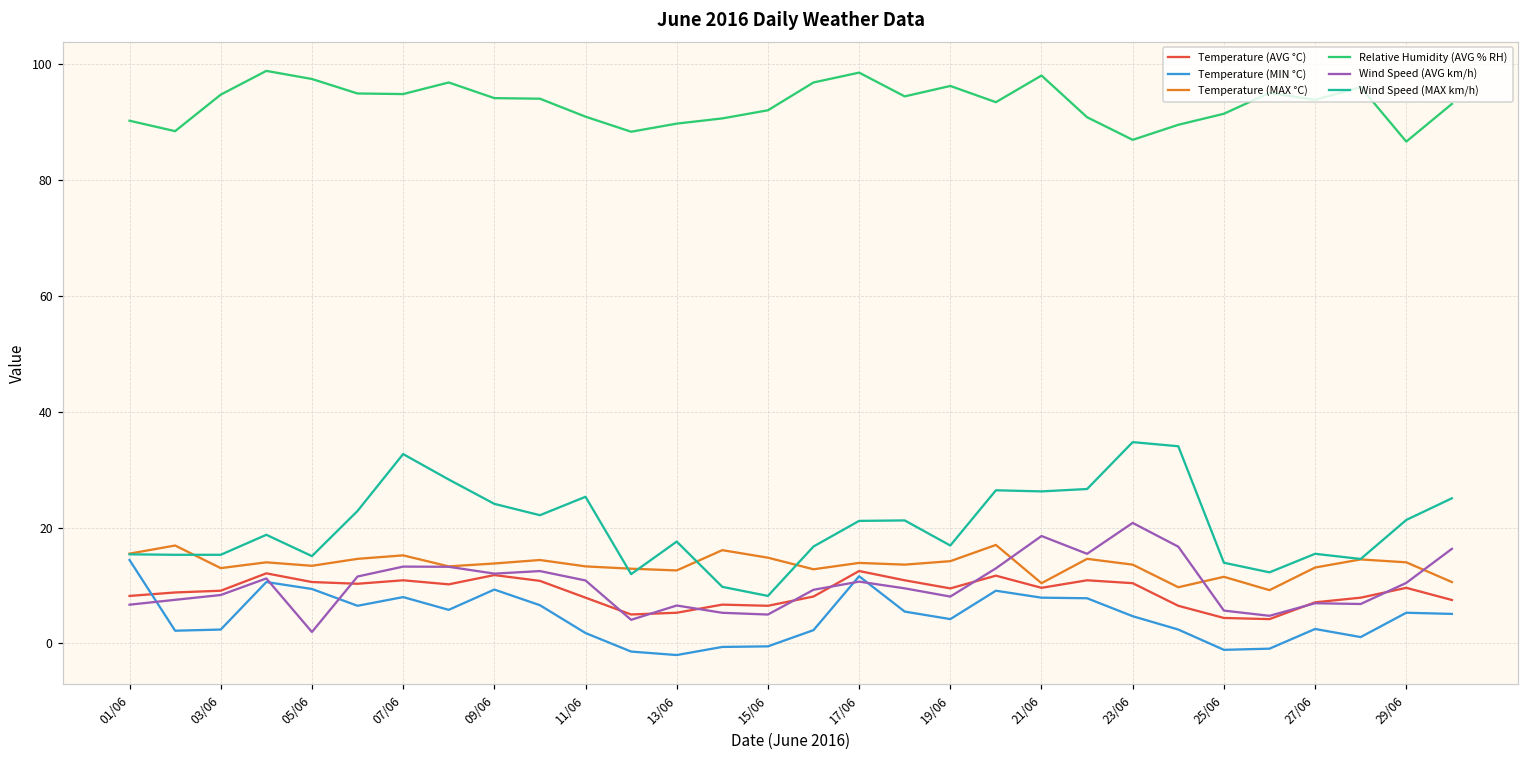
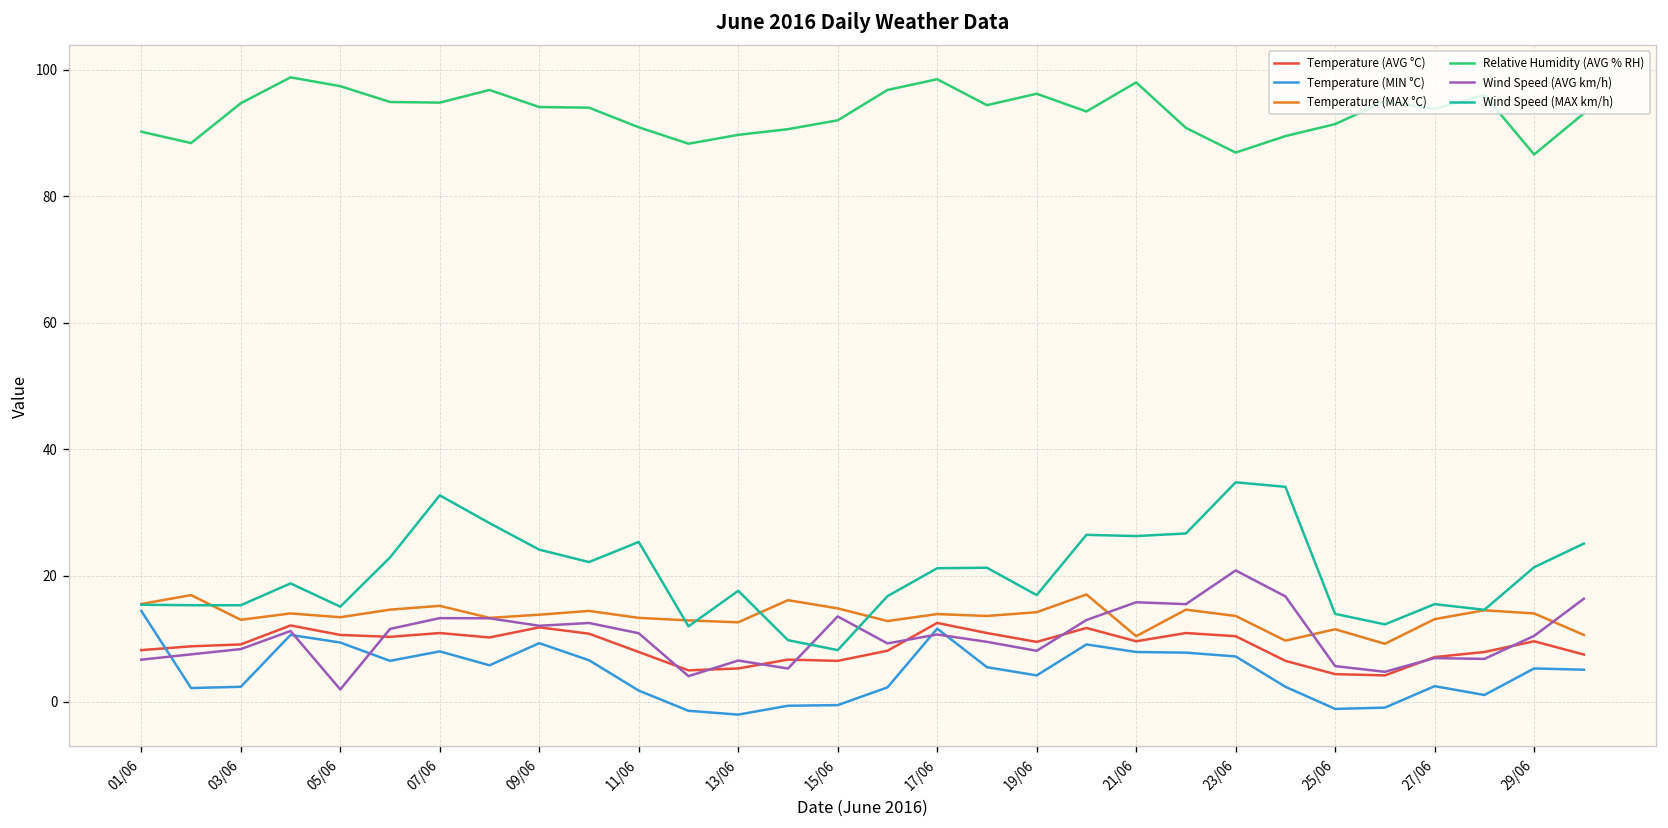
  {
    "Temperature (MIN °C)": {
      "01/06": 14,
      "03/06": 2,
      "05/06": 9,
      "07/06": 8,
      "09/06": 9,
      "11/06": 2,
      "13/06": -2,
      "15/06": -1,
      "17/06": 12,
      "19/06": 4,
      "21/06": 8,
-     "23/06": 5,
+     "23/06": 7,
      "25/06": -1,
      "27/06": 3,
      "29/06": 5
    },
    "Wind Speed (AVG km/h)": {
      "01/06": 7,
      "03/06": 8,
      "05/06": 2,
      "07/06": 13,
      "11/06": 11,
      "13/06": 7,
-     "15/06": 5,
+     "15/06": 14,
      "17/06": 11,
      "19/06": 8,
-     "21/06": 19,
+     "21/06": 16,
      "23/06": 21,
      "25/06": 6,
      "29/06": 10
    }
  }
